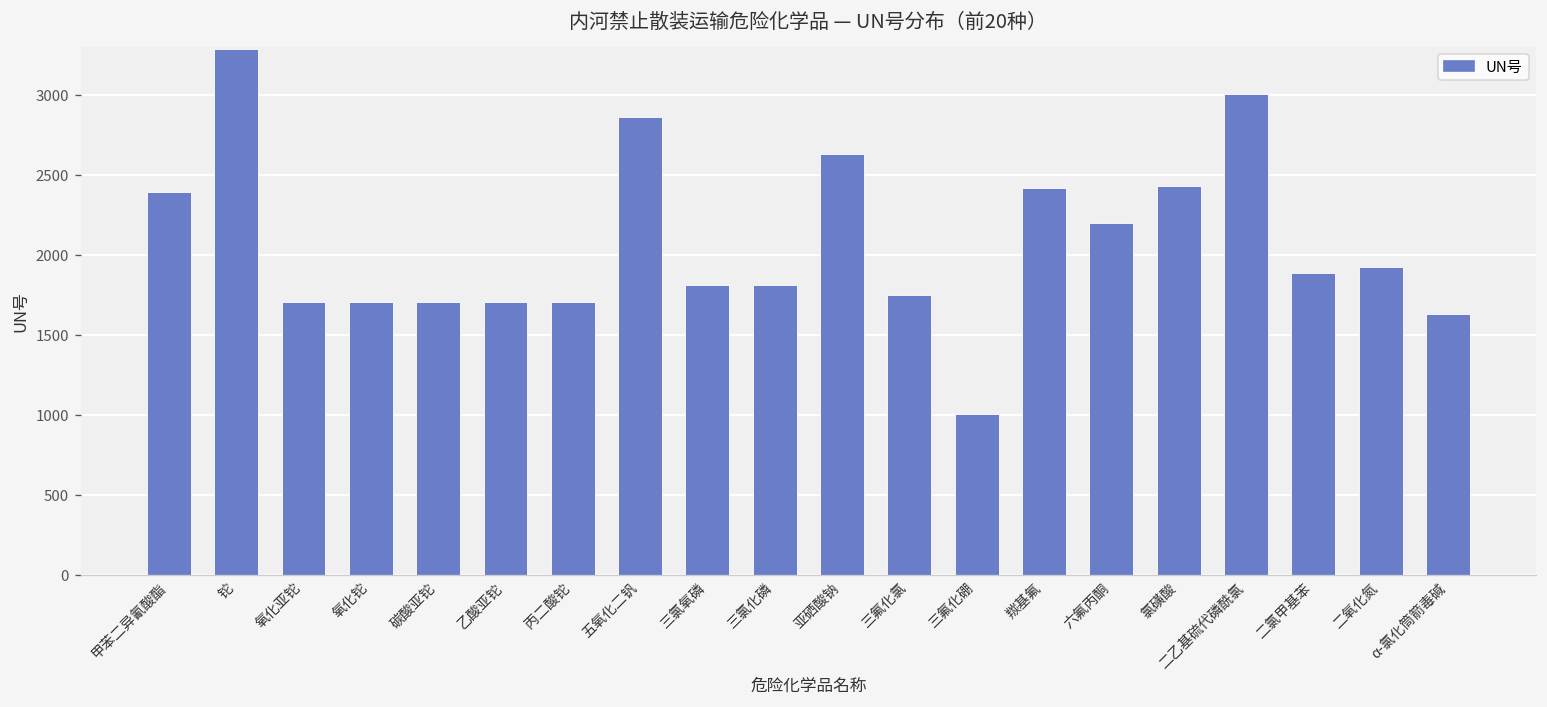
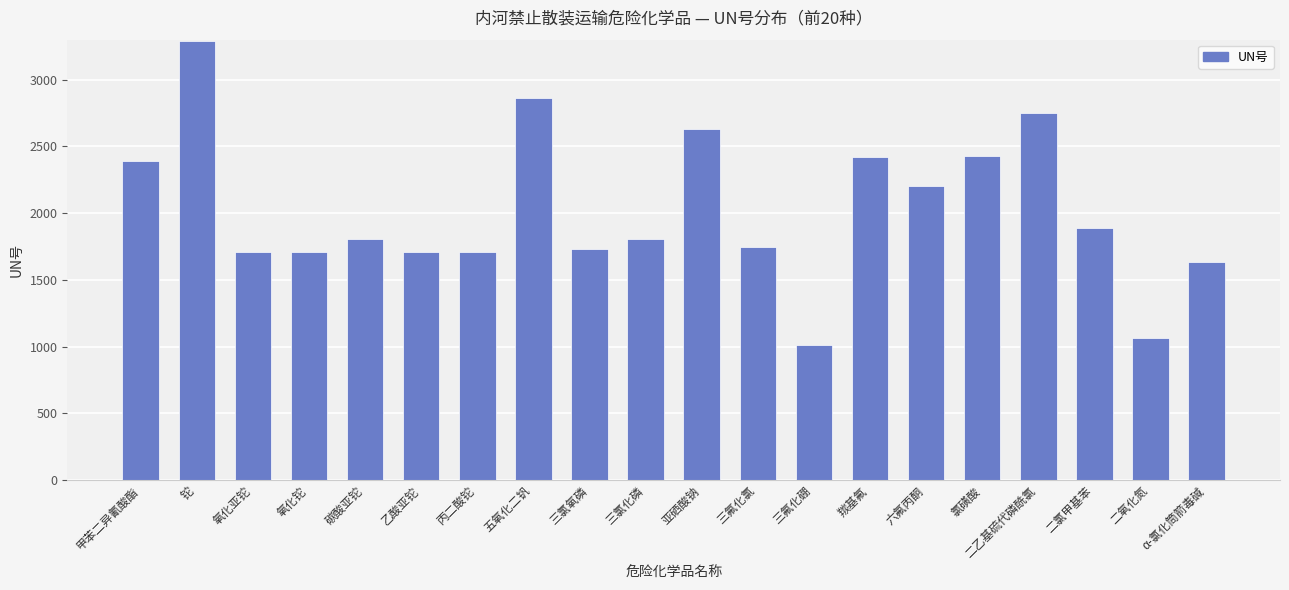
  {
    "甲苯二异氰酸酯": 2390,
    "铊": 3290,
    "氧化亚铊": 1710,
    "氧化铊": 1710,
-   "碳酸亚铊": 1710,
+   "碳酸亚铊": 1800,
    "乙酸亚铊": 1710,
    "丙二酸铊": 1710,
    "五氧化二钒": 2860,
-   "三氯氧磷": 1810,
+   "三氯氧磷": 1730,
    "三氯化磷": 1810,
    "亚硒酸钠": 2630,
    "三氟化氯": 1750,
    "三氟化硼": 1010,
    "羰基氟": 2420,
    "六氟丙酮": 2200,
    "氯磺酸": 2430,
-   "二乙基硫代磷酰氯": 3010,
+   "二乙基硫代磷酰氯": 2750,
    "二氯甲基苯": 1890,
-   "二氧化氮": 1920,
+   "二氧化氮": 1070,
    "α-氯化筒箭毒碱": 1630
  }
